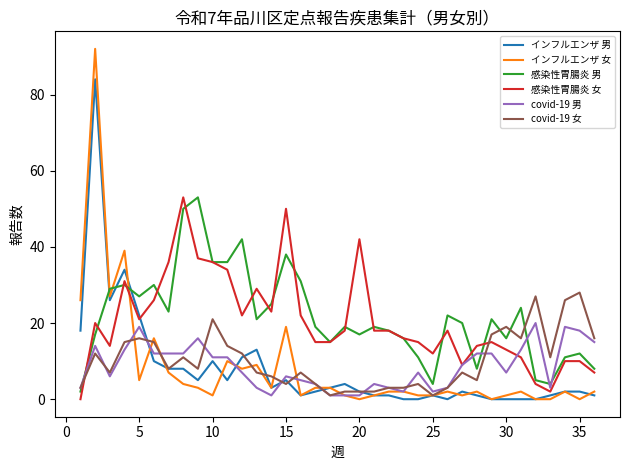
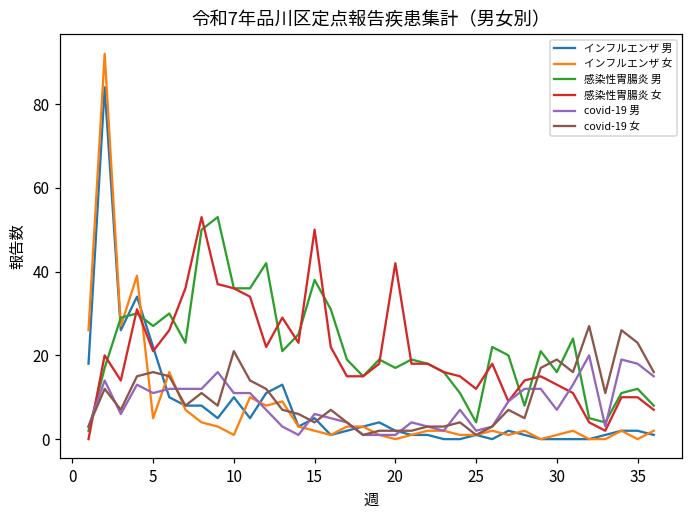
  {
    "インフルエンザ 男": {
      "5": 22,
      "10": 10,
      "15": 5,
      "30": 0,
      "35": 2
    },
    "インフルエンザ 女": {
      "5": 5,
      "10": 1,
-     "15": 19,
+     "15": 2,
      "20": 0,
      "30": 1,
      "35": 0
    },
    "感染性胃腸炎 男": {
      "5": 27,
      "15": 38,
      "20": 17,
      "25": 4,
      "30": 16,
      "35": 12
    },
    "感染性胃腸炎 女": {
      "5": 21,
      "15": 50,
      "20": 42,
      "25": 12,
      "30": 13,
      "35": 10
    },
    "covid-19 男": {
-     "5": 19,
+     "5": 11,
      "10": 11,
      "15": 6,
      "20": 1,
      "25": 2,
      "30": 7,
      "35": 18
    },
    "covid-19 女": {
      "5": 16,
      "10": 21,
      "15": 4,
      "30": 19,
-     "35": 28
+     "35": 23
    }
  }
